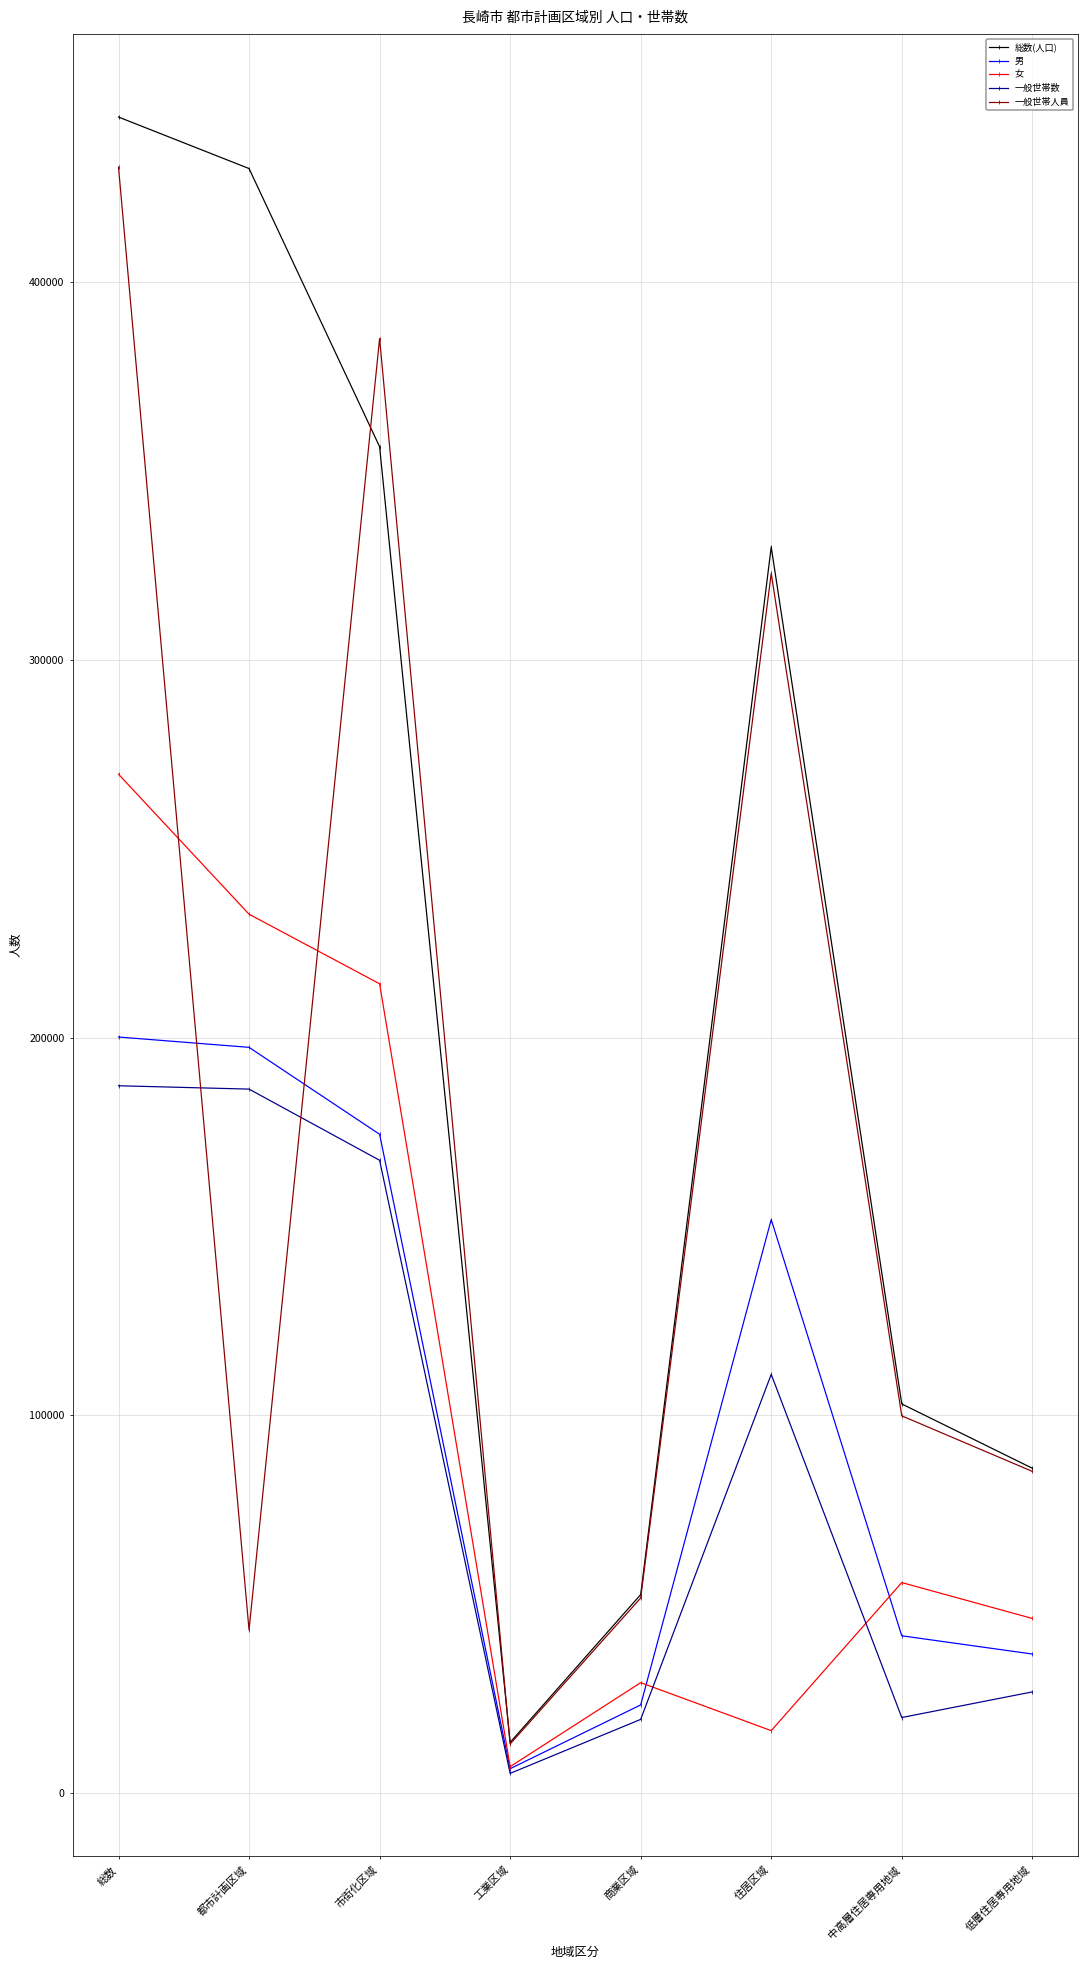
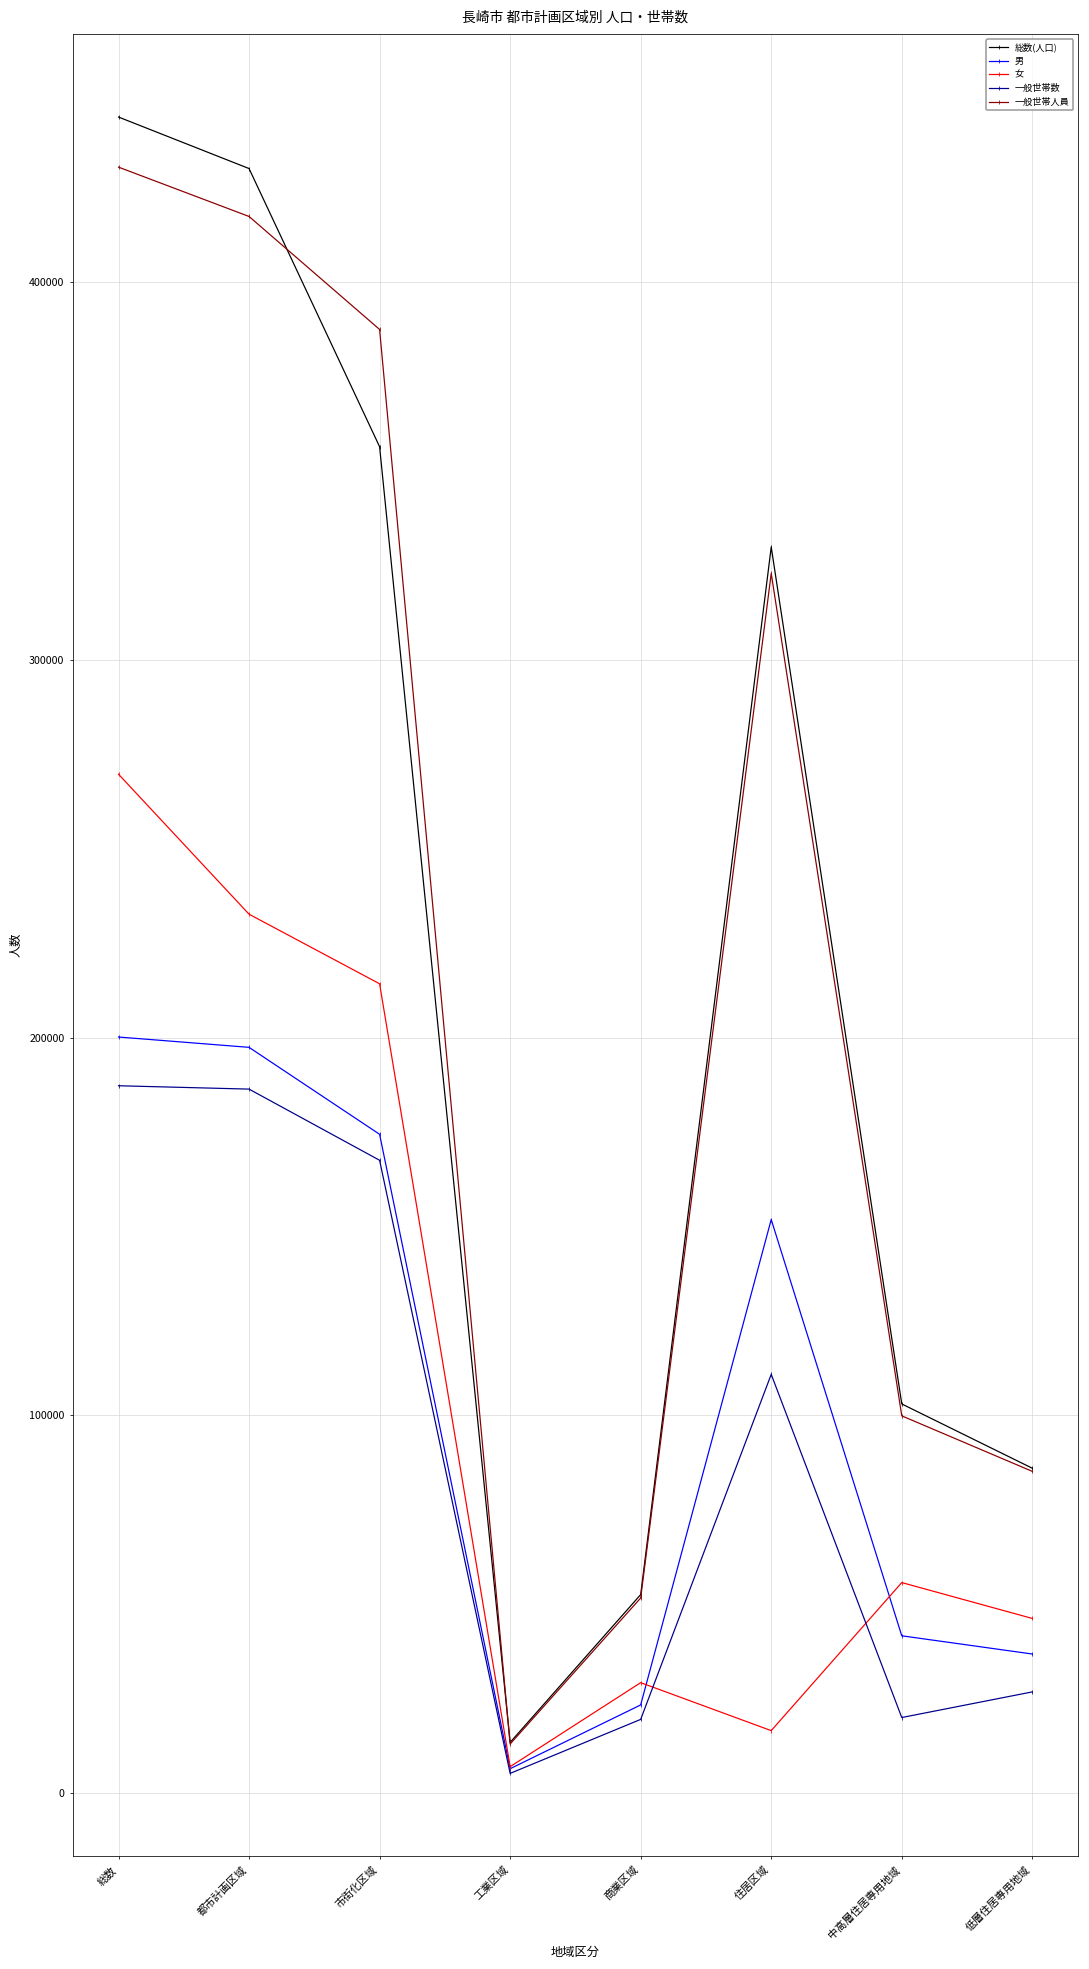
  {
    "総数(人口)": {
      "総数": 444000,
      "都市計画区域": 430000,
      "市街化区域": 356000,
      "商業区域": 53000,
      "住居区域": 330000,
      "中高層住居専用地域": 103000,
      "低層住居専用地域": 86000
    },
    "男": {
      "総数": 200000,
      "都市計画区域": 197000,
      "市街化区域": 174000,
      "商業区域": 23000,
      "住居区域": 152000,
      "中高層住居専用地域": 42000,
      "低層住居専用地域": 37000
    },
    "女": {
      "総数": 270000,
      "都市計画区域": 233000,
      "市街化区域": 214000,
      "商業区域": 29000,
      "住居区域": 17000,
      "中高層住居専用地域": 56000,
      "低層住居専用地域": 46000
    },
    "一般世帯数": {
      "総数": 187000,
      "都市計画区域": 186000,
      "市街化区域": 168000,
      "工業区域": 5000,
      "商業区域": 19000,
      "住居区域": 111000,
      "中高層住居専用地域": 20000,
      "低層住居専用地域": 27000
    },
    "一般世帯人員": {
      "総数": 431000,
-     "都市計画区域": 43000,
-     "市街化区域": 385000,
+     "都市計画区域": 417000,
+     "市街化区域": 388000,
      "商業区域": 52000,
      "住居区域": 323000,
      "中高層住居専用地域": 100000,
      "低層住居専用地域": 85000
    }
  }
